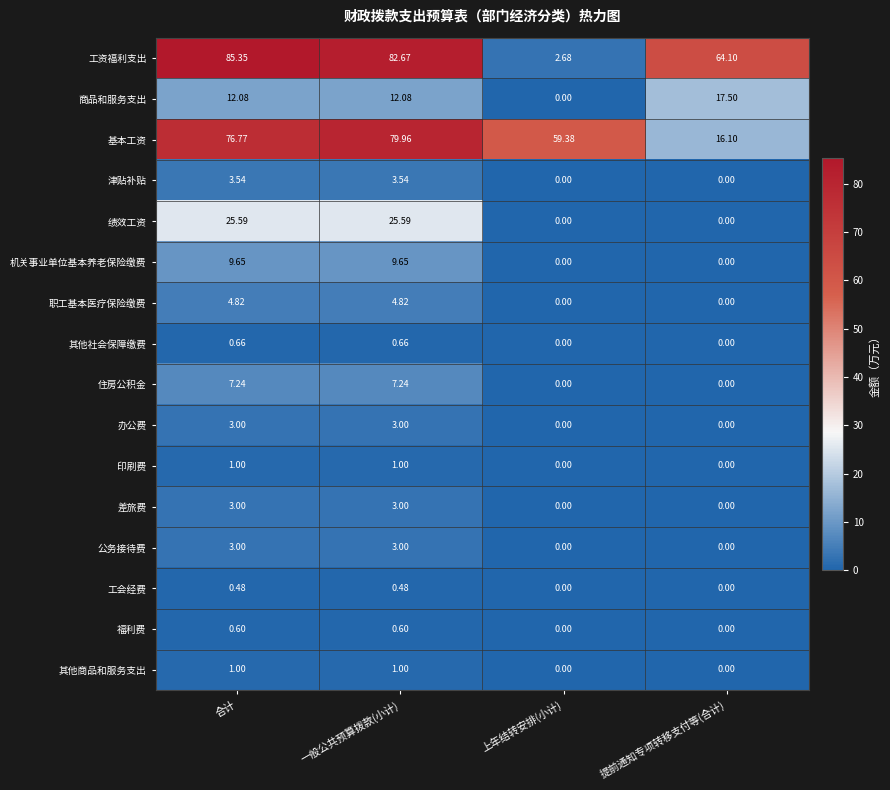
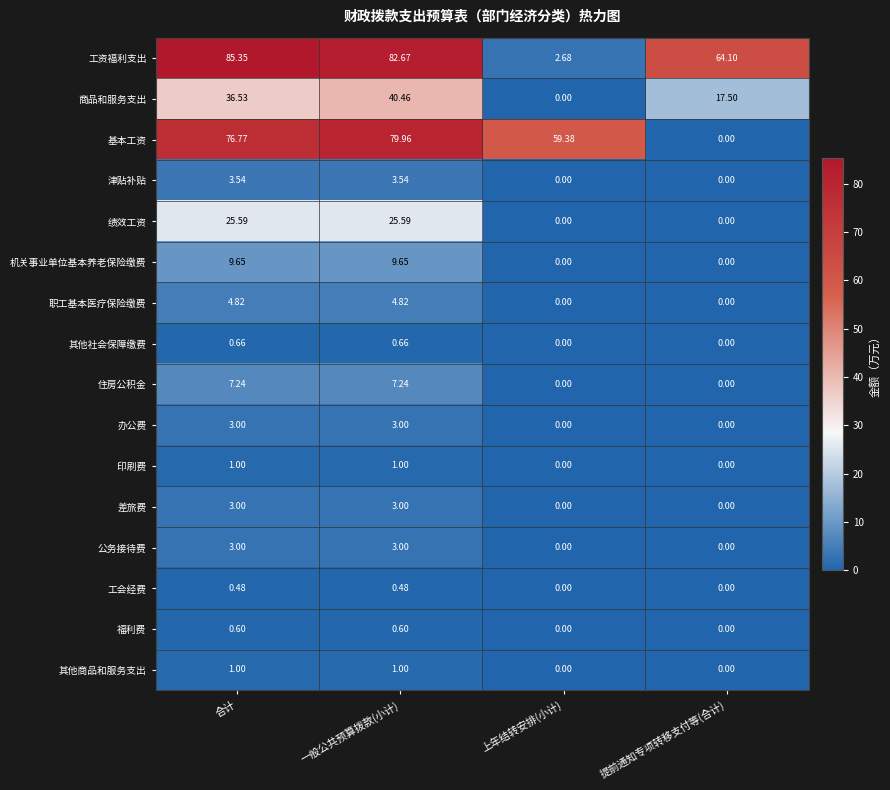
  {
    "工资福利支出": {
      "合计": 85.35,
      "一般公共预算拨款(小计)": 82.67,
      "上年结转安排(小计)": 2.68,
      "提前通知专项转移支付等(合计)": 64.10
    },
    "商品和服务支出": {
-     "合计": 12.08,
-     "一般公共预算拨款(小计)": 12.08,
+     "合计": 36.53,
+     "一般公共预算拨款(小计)": 40.46,
      "上年结转安排(小计)": 0.00,
      "提前通知专项转移支付等(合计)": 17.50
    },
    "基本工资": {
      "合计": 76.77,
      "一般公共预算拨款(小计)": 79.96,
      "上年结转安排(小计)": 59.38,
-     "提前通知专项转移支付等(合计)": 16.10
+     "提前通知专项转移支付等(合计)": 0.00
    },
    "津贴补贴": {
      "合计": 3.54,
      "一般公共预算拨款(小计)": 3.54,
      "上年结转安排(小计)": 0.00,
      "提前通知专项转移支付等(合计)": 0.00
    },
    "绩效工资": {
      "合计": 25.59,
      "一般公共预算拨款(小计)": 25.59,
      "上年结转安排(小计)": 0.00,
      "提前通知专项转移支付等(合计)": 0.00
    },
    "机关事业单位基本养老保险缴费": {
      "合计": 9.65,
      "一般公共预算拨款(小计)": 9.65,
      "上年结转安排(小计)": 0.00,
      "提前通知专项转移支付等(合计)": 0.00
    },
    "职工基本医疗保险缴费": {
      "合计": 4.82,
      "一般公共预算拨款(小计)": 4.82,
      "上年结转安排(小计)": 0.00,
      "提前通知专项转移支付等(合计)": 0.00
    },
    "其他社会保障缴费": {
      "合计": 0.66,
      "一般公共预算拨款(小计)": 0.66,
      "上年结转安排(小计)": 0.00,
      "提前通知专项转移支付等(合计)": 0.00
    },
    "住房公积金": {
      "合计": 7.24,
      "一般公共预算拨款(小计)": 7.24,
      "上年结转安排(小计)": 0.00,
      "提前通知专项转移支付等(合计)": 0.00
    },
    "办公费": {
      "合计": 3.00,
      "一般公共预算拨款(小计)": 3.00,
      "上年结转安排(小计)": 0.00,
      "提前通知专项转移支付等(合计)": 0.00
    },
    "印刷费": {
      "合计": 1.00,
      "一般公共预算拨款(小计)": 1.00,
      "上年结转安排(小计)": 0.00,
      "提前通知专项转移支付等(合计)": 0.00
    },
    "差旅费": {
      "合计": 3.00,
      "一般公共预算拨款(小计)": 3.00,
      "上年结转安排(小计)": 0.00,
      "提前通知专项转移支付等(合计)": 0.00
    },
    "公务接待费": {
      "合计": 3.00,
      "一般公共预算拨款(小计)": 3.00,
      "上年结转安排(小计)": 0.00,
      "提前通知专项转移支付等(合计)": 0.00
    },
    "工会经费": {
      "合计": 0.48,
      "一般公共预算拨款(小计)": 0.48,
      "上年结转安排(小计)": 0.00,
      "提前通知专项转移支付等(合计)": 0.00
    },
    "福利费": {
      "合计": 0.60,
      "一般公共预算拨款(小计)": 0.60,
      "上年结转安排(小计)": 0.00,
      "提前通知专项转移支付等(合计)": 0.00
    },
    "其他商品和服务支出": {
      "合计": 1.00,
      "一般公共预算拨款(小计)": 1.00,
      "上年结转安排(小计)": 0.00,
      "提前通知专项转移支付等(合计)": 0.00
    }
  }
